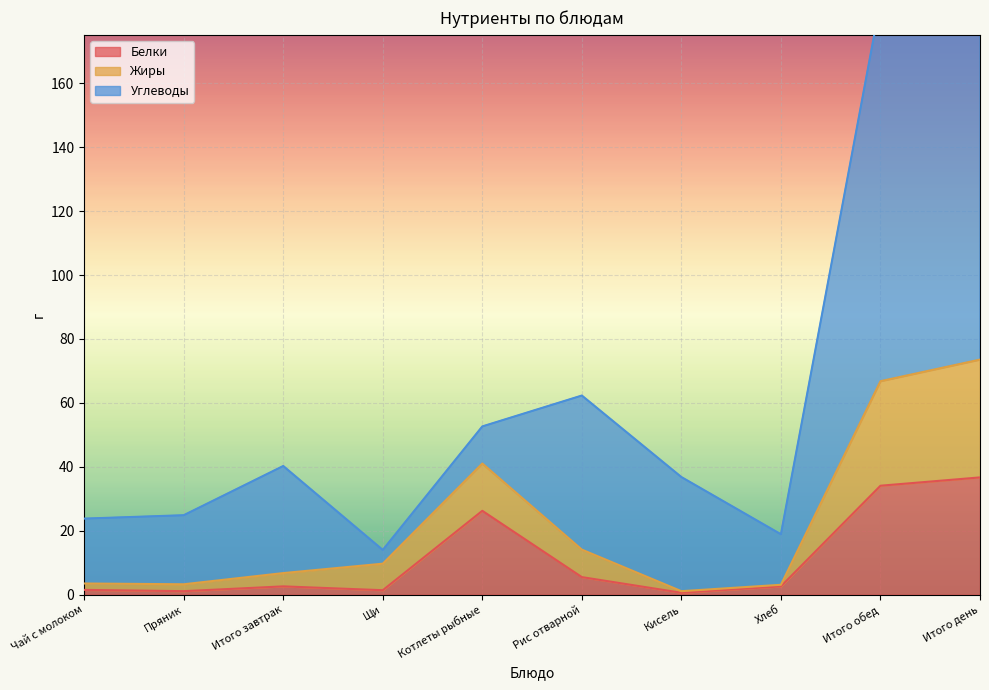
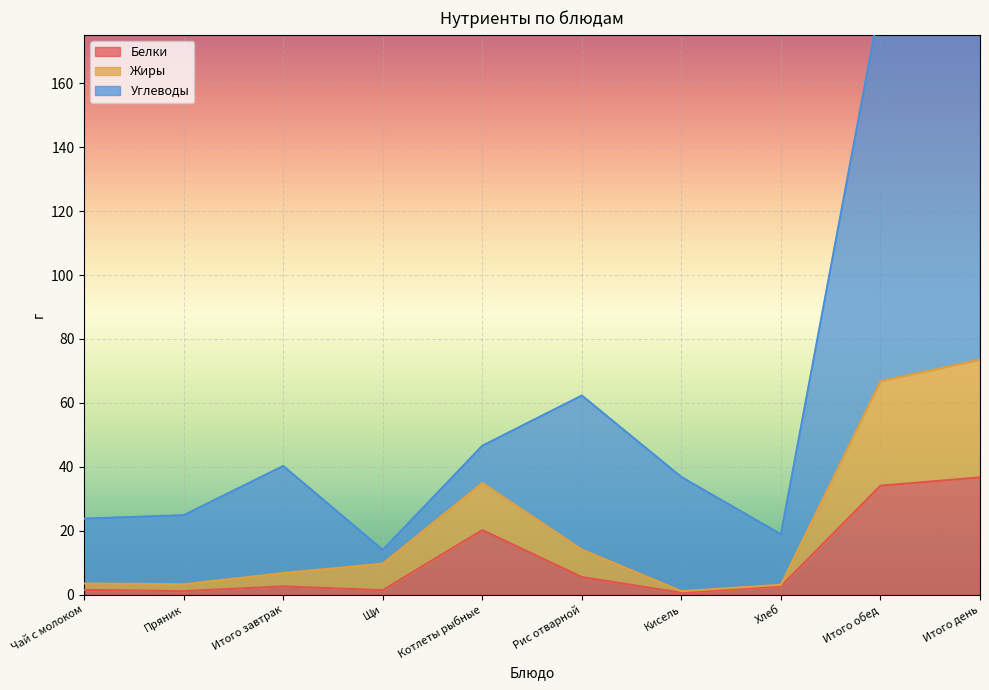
  {
    "Белки": {
      "Чай с молоком": 2,
      "Пряник": 1,
      "Итого завтрак": 3,
      "Щи": 1,
-     "Котлеты рыбные": 26,
+     "Котлеты рыбные": 20,
      "Рис отварной": 6,
      "Итого обед": 34,
      "Итого день": 37
    },
    "Жиры": {
      "Чай с молоком": 2,
      "Пряник": 2,
      "Итого завтрак": 4,
      "Щи": 8,
      "Котлеты рыбные": 15,
      "Рис отварной": 9,
      "Итого обед": 33,
      "Итого день": 37
    },
    "Углеводы": {
      "Чай с молоком": 20,
      "Пряник": 22,
      "Итого завтрак": 34,
      "Щи": 4,
      "Котлеты рыбные": 12,
      "Рис отварной": 48,
      "Кисель": 36,
      "Хлеб": 16
    }
  }
